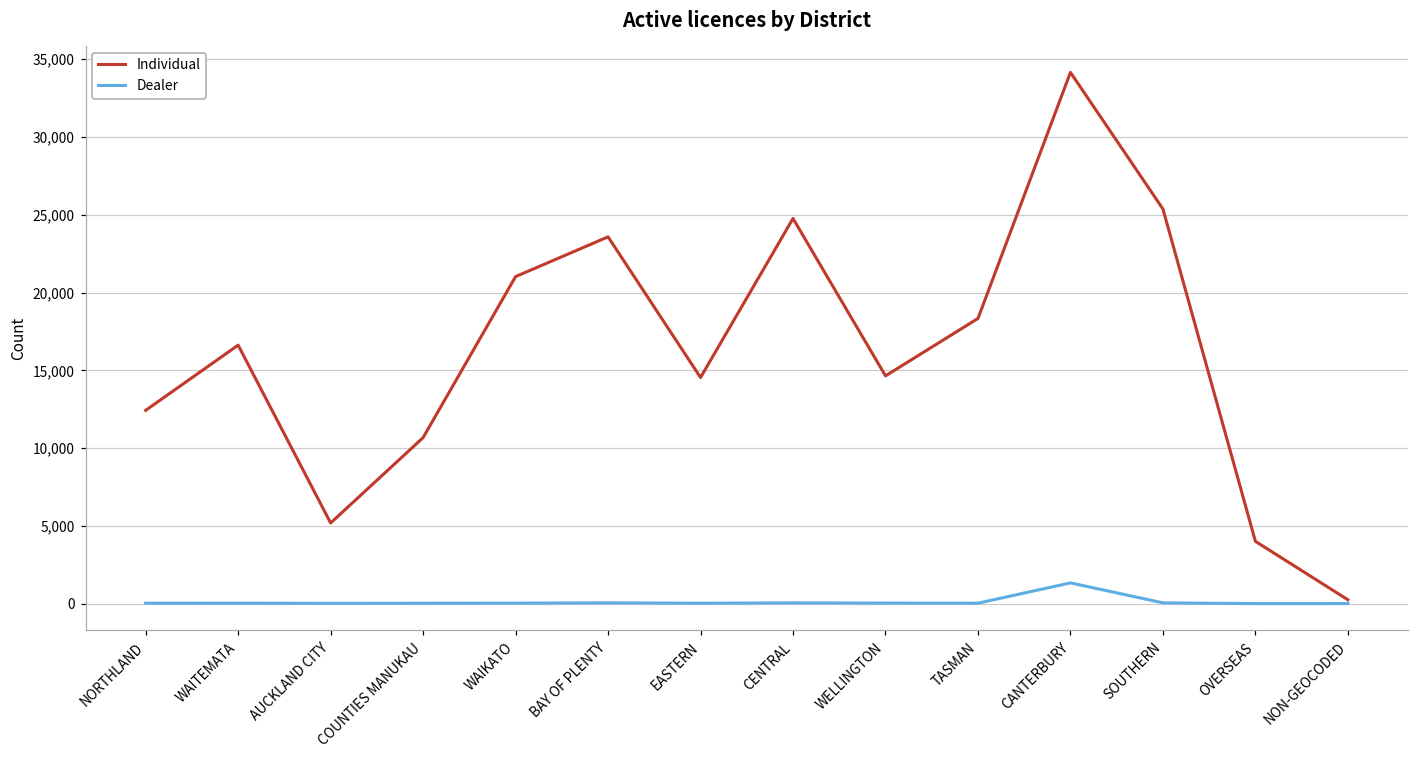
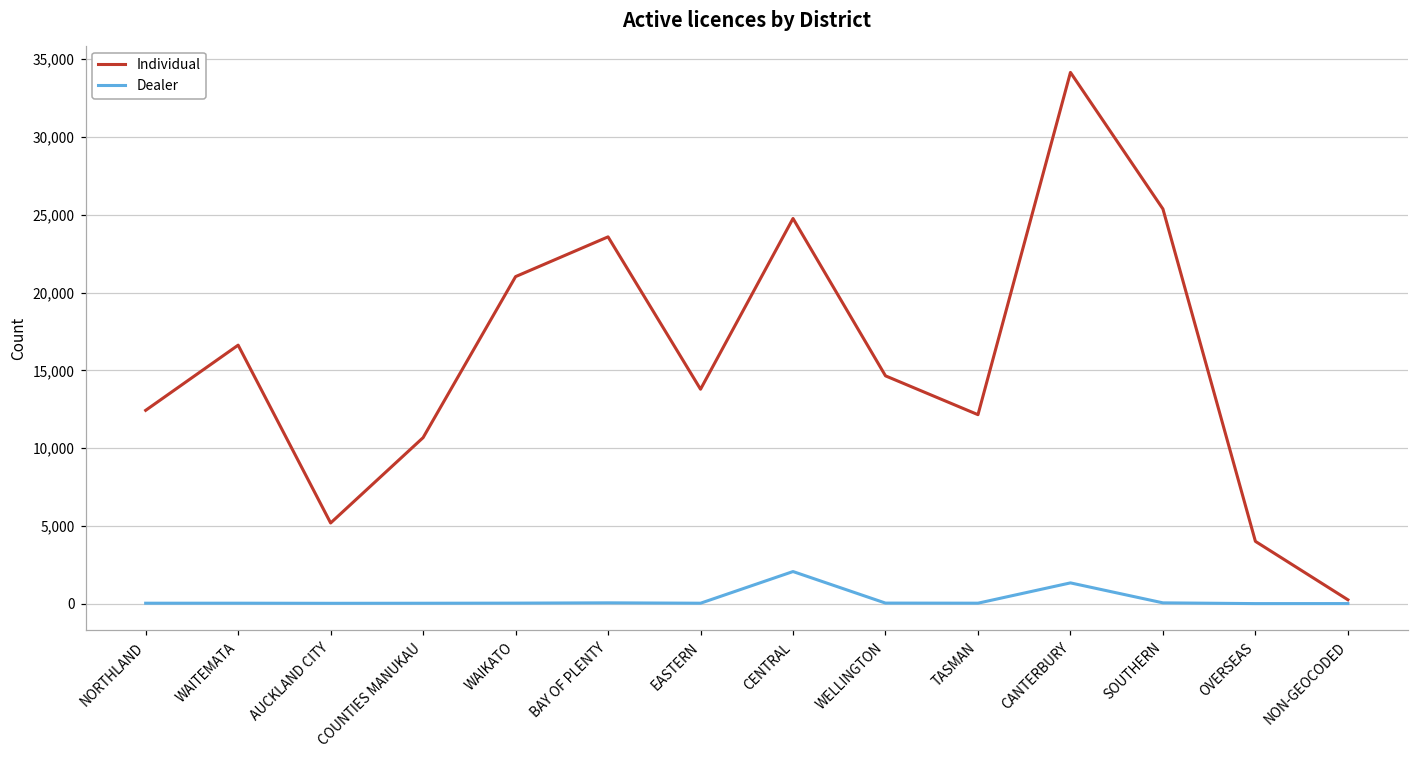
  {
    "Individual": {
      "NORTHLAND": "12,400",
      "WAITEMATA": "16,600",
      "AUCKLAND CITY": "5,200",
      "COUNTIES MANUKAU": "10,700",
      "WAIKATO": "21,000",
      "BAY OF PLENTY": "23,600",
-     "EASTERN": "14,500",
+     "EASTERN": "13,800",
      "CENTRAL": "24,800",
      "WELLINGTON": "14,600",
-     "TASMAN": "18,300",
+     "TASMAN": "12,100",
      "CANTERBURY": "34,200",
      "SOUTHERN": "25,400",
      "OVERSEAS": "4,000",
      "NON-GEOCODED": "200"
    },
    "Dealer": {
      "NORTHLAND": "0",
      "WAITEMATA": "0",
      "AUCKLAND CITY": "0",
      "COUNTIES MANUKAU": "0",
      "WAIKATO": "0",
      "BAY OF PLENTY": "0",
      "EASTERN": "0",
-     "CENTRAL": "0",
+     "CENTRAL": "2,100",
      "WELLINGTON": "0",
      "TASMAN": "0",
      "CANTERBURY": "1,300",
      "SOUTHERN": "0",
      "OVERSEAS": "0",
      "NON-GEOCODED": "0"
    }
  }
